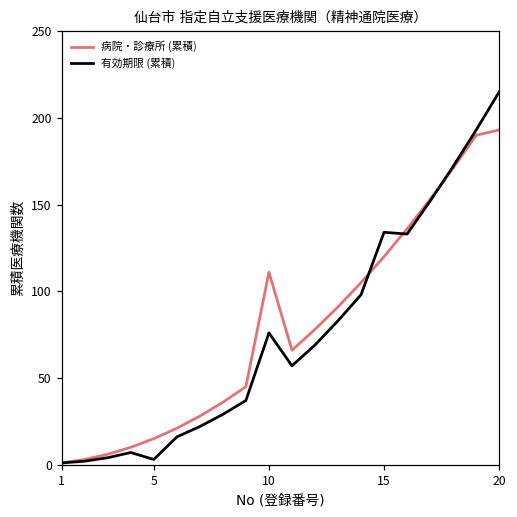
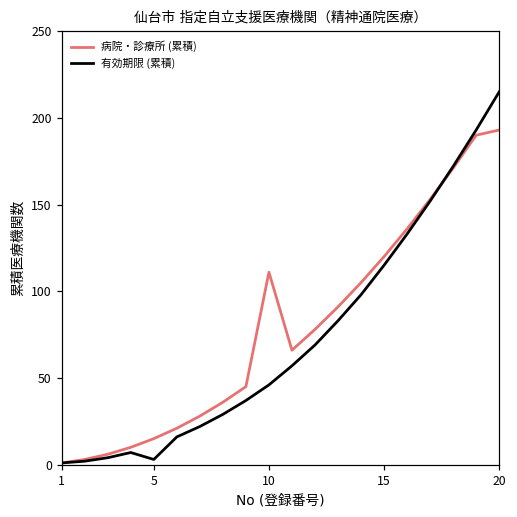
  {
    "病院・診療所 (累積)": {
      "5": 15,
      "10": 111,
      "15": 120,
      "20": 193
    },
    "有効期限 (累積)": {
      "5": 3,
-     "10": 76,
-     "15": 134,
+     "10": 46,
+     "15": 115,
      "20": 215
    }
  }
